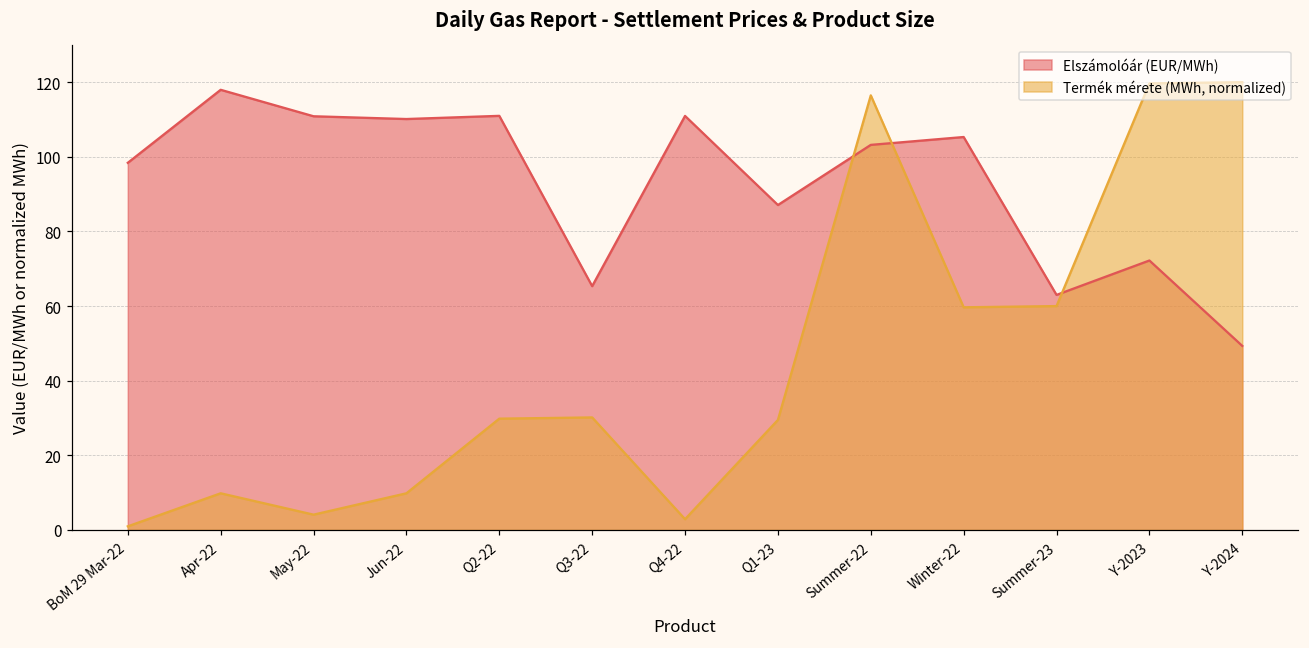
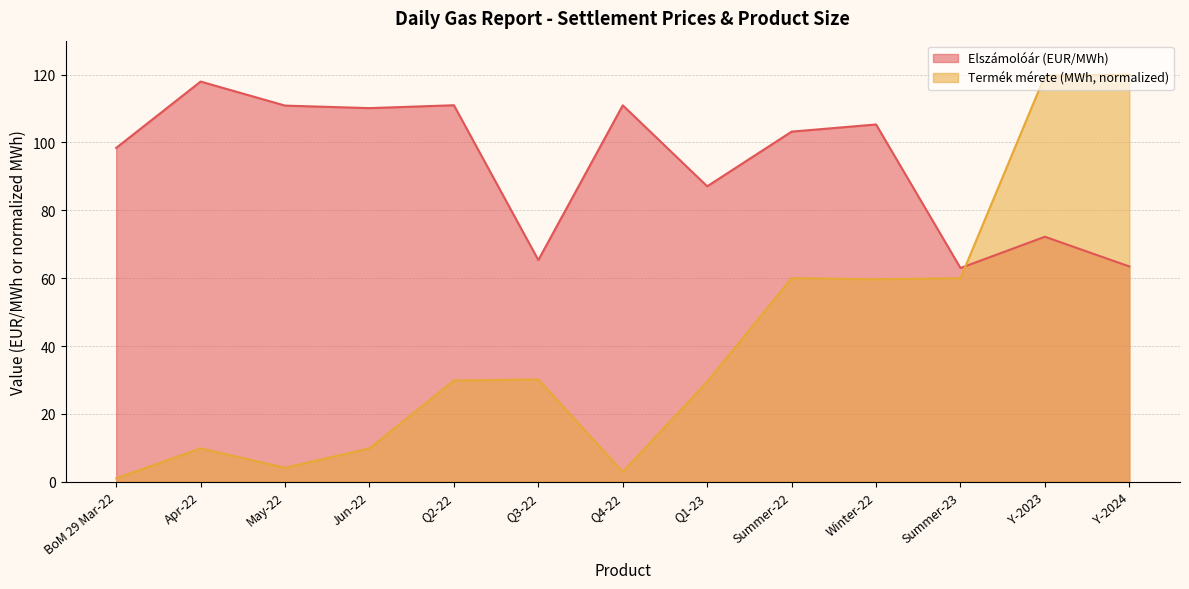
  {
    "Elszámolóár (EUR/MWh)": {
      "BoM 29 Mar-22": 98,
      "Apr-22": 118,
      "May-22": 111,
      "Jun-22": 110,
      "Q2-22": 111,
      "Q3-22": 65,
      "Q4-22": 111,
      "Q1-23": 87,
      "Summer-22": 103,
      "Winter-22": 105,
      "Summer-23": 63,
      "Y-2023": 72,
-     "Y-2024": 49
+     "Y-2024": 63
    },
    "Termék mérete (MWh, normalized)": {
      "BoM 29 Mar-22": 1,
      "Apr-22": 10,
      "May-22": 4,
      "Jun-22": 10,
      "Q2-22": 30,
      "Q3-22": 30,
      "Q4-22": 3,
      "Q1-23": 29,
-     "Summer-22": 116,
+     "Summer-22": 60,
      "Winter-22": 60,
      "Summer-23": 60
    }
  }
